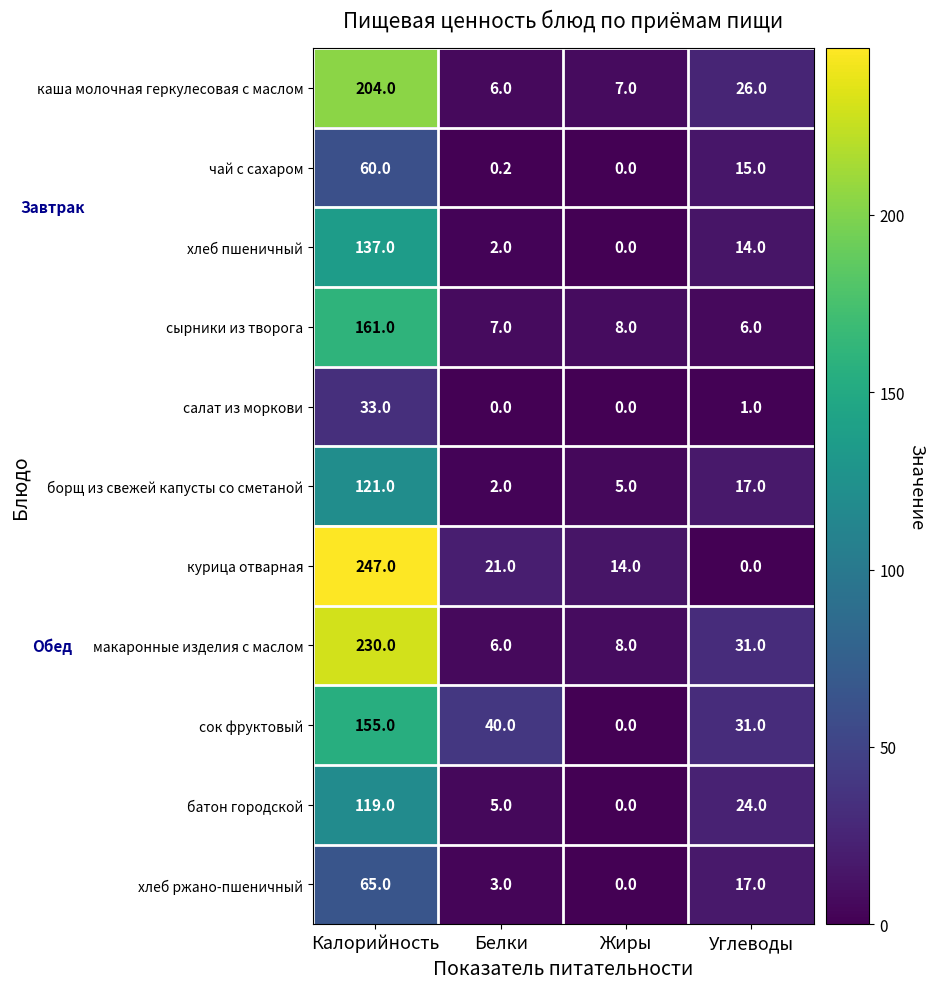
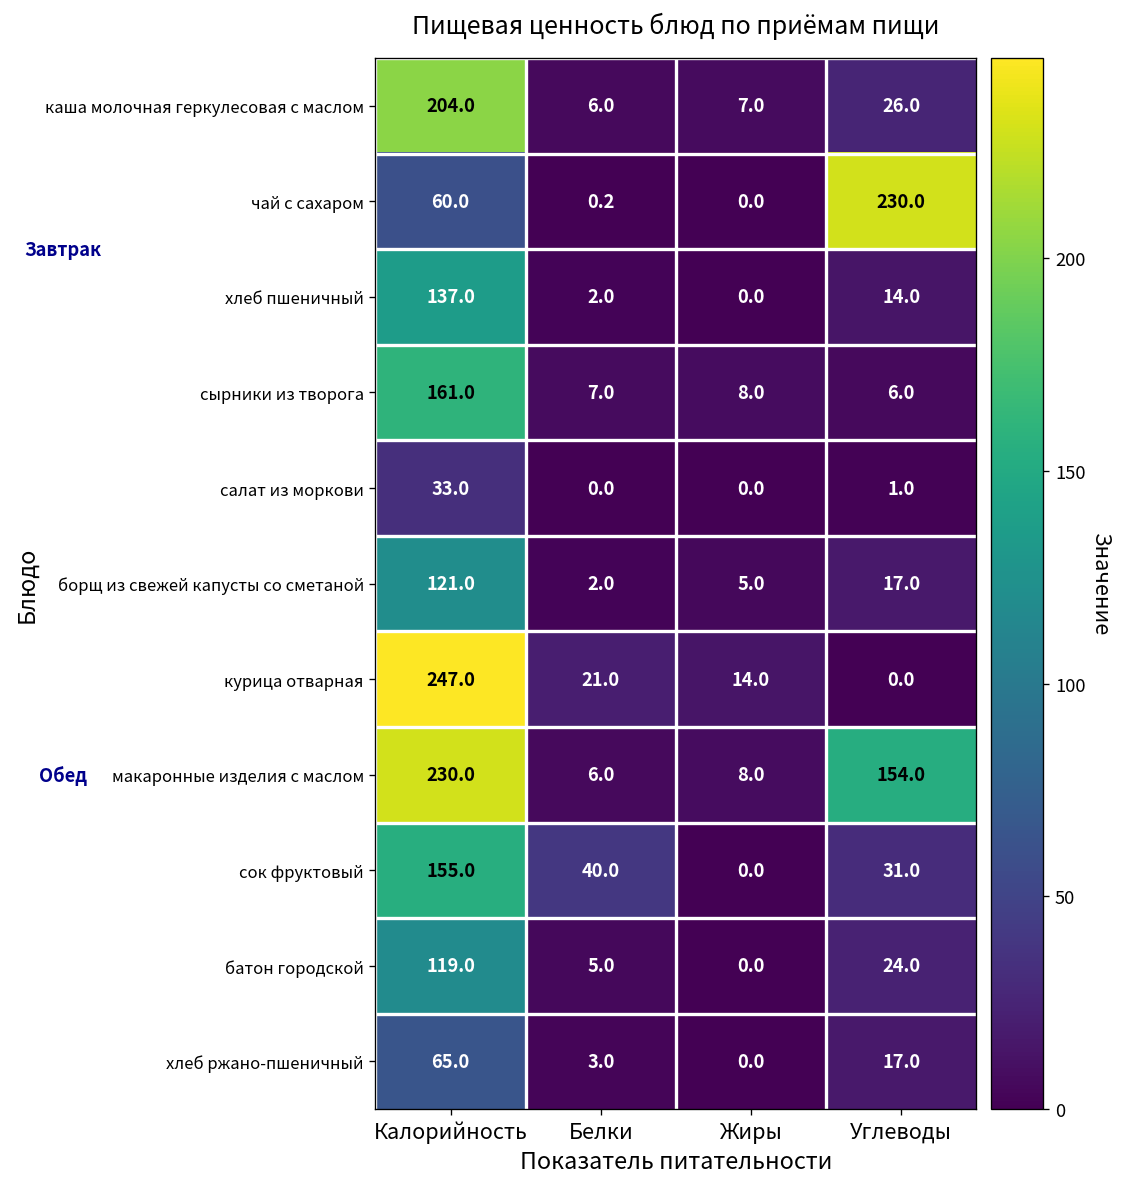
  {
    "каша молочная геркулесовая с маслом": {
      "Калорийность": 204.0,
      "Белки": 6.0,
      "Жиры": 7.0,
      "Углеводы": 26.0
    },
    "чай с сахаром": {
      "Калорийность": 60.0,
      "Белки": 0.2,
      "Жиры": 0.0,
-     "Углеводы": 15.0
+     "Углеводы": 230.0
    },
    "хлеб пшеничный": {
      "Калорийность": 137.0,
      "Белки": 2.0,
      "Жиры": 0.0,
      "Углеводы": 14.0
    },
    "сырники из творога": {
      "Калорийность": 161.0,
      "Белки": 7.0,
      "Жиры": 8.0,
      "Углеводы": 6.0
    },
    "салат из моркови": {
      "Калорийность": 33.0,
      "Белки": 0.0,
      "Жиры": 0.0,
      "Углеводы": 1.0
    },
    "борщ из свежей капусты со сметаной": {
      "Калорийность": 121.0,
      "Белки": 2.0,
      "Жиры": 5.0,
      "Углеводы": 17.0
    },
    "курица отварная": {
      "Калорийность": 247.0,
      "Белки": 21.0,
      "Жиры": 14.0,
      "Углеводы": 0.0
    },
    "макаронные изделия с маслом": {
      "Калорийность": 230.0,
      "Белки": 6.0,
      "Жиры": 8.0,
-     "Углеводы": 31.0
+     "Углеводы": 154.0
    },
    "сок фруктовый": {
      "Калорийность": 155.0,
      "Белки": 40.0,
      "Жиры": 0.0,
      "Углеводы": 31.0
    },
    "батон городской": {
      "Калорийность": 119.0,
      "Белки": 5.0,
      "Жиры": 0.0,
      "Углеводы": 24.0
    },
    "хлеб ржано-пшеничный": {
      "Калорийность": 65.0,
      "Белки": 3.0,
      "Жиры": 0.0,
      "Углеводы": 17.0
    }
  }
